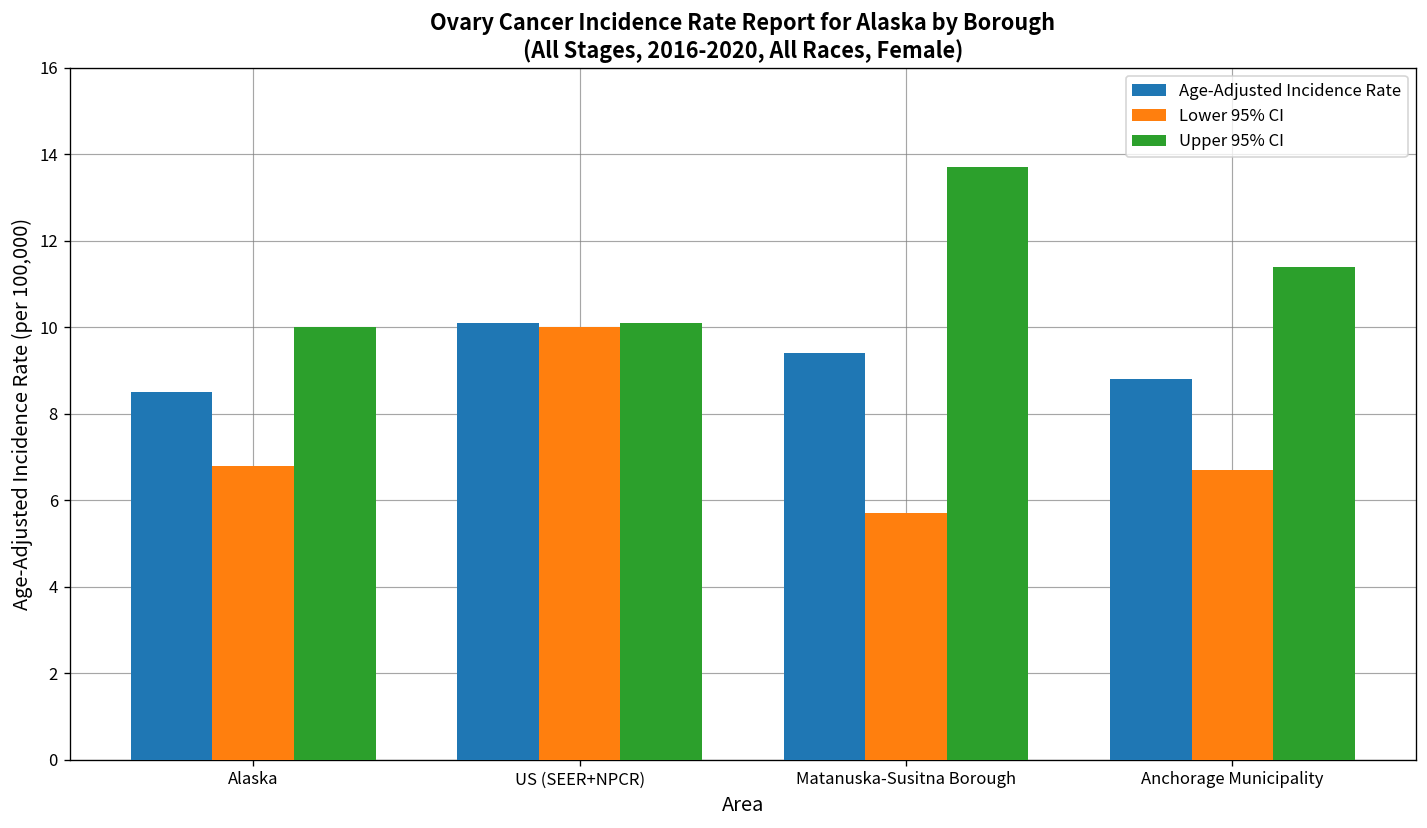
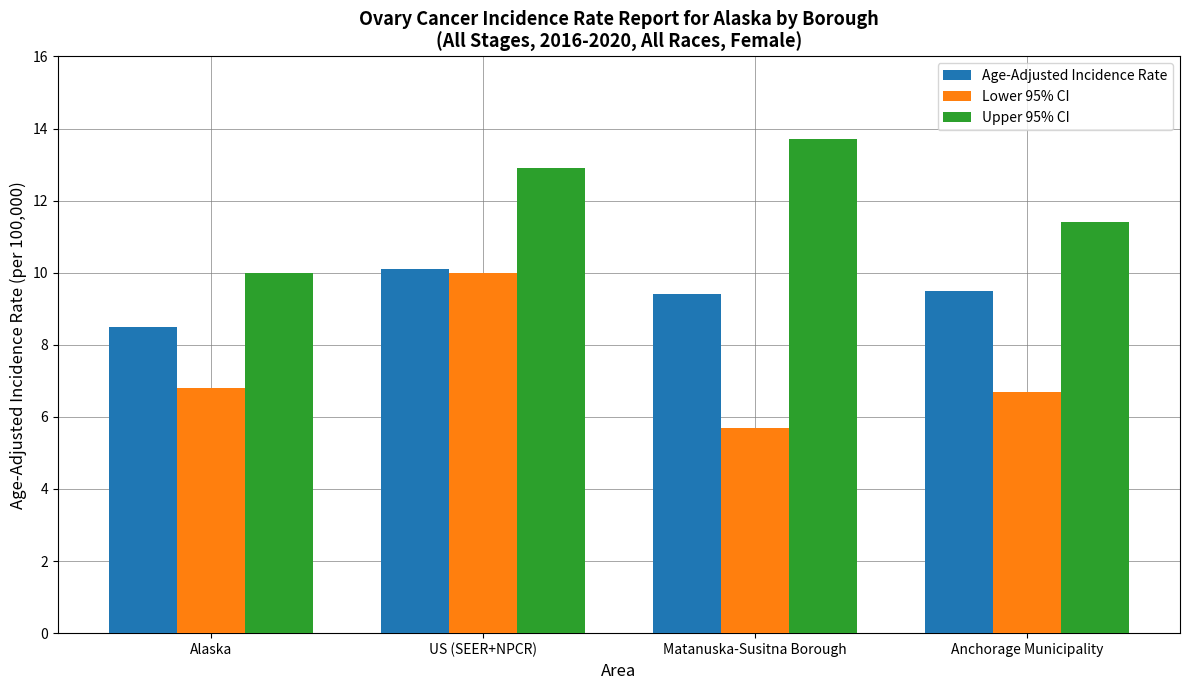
  {
    "Age-Adjusted Incidence Rate": {
      "Alaska": 8.5,
      "US (SEER+NPCR)": 10.1,
      "Matanuska-Susitna Borough": 9.4,
-     "Anchorage Municipality": 8.8
+     "Anchorage Municipality": 9.5
    },
    "Lower 95% CI": {
      "Alaska": 6.8,
      "US (SEER+NPCR)": 10.0,
      "Matanuska-Susitna Borough": 5.7,
      "Anchorage Municipality": 6.7
    },
    "Upper 95% CI": {
      "Alaska": 10.0,
-     "US (SEER+NPCR)": 10.1,
+     "US (SEER+NPCR)": 12.9,
      "Matanuska-Susitna Borough": 13.7,
      "Anchorage Municipality": 11.4
    }
  }
